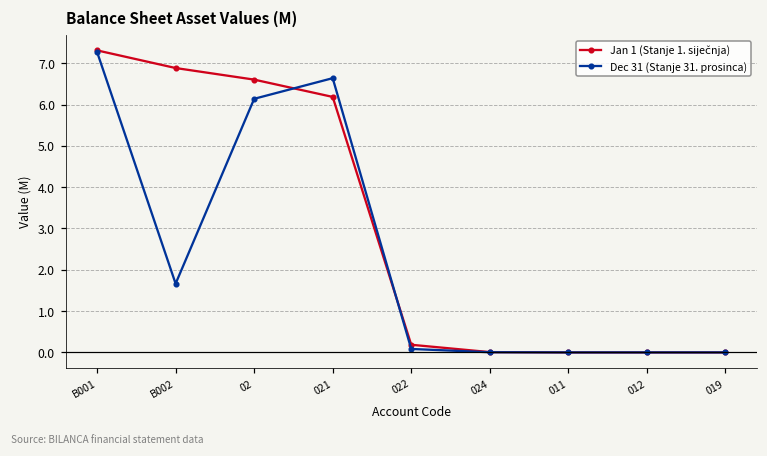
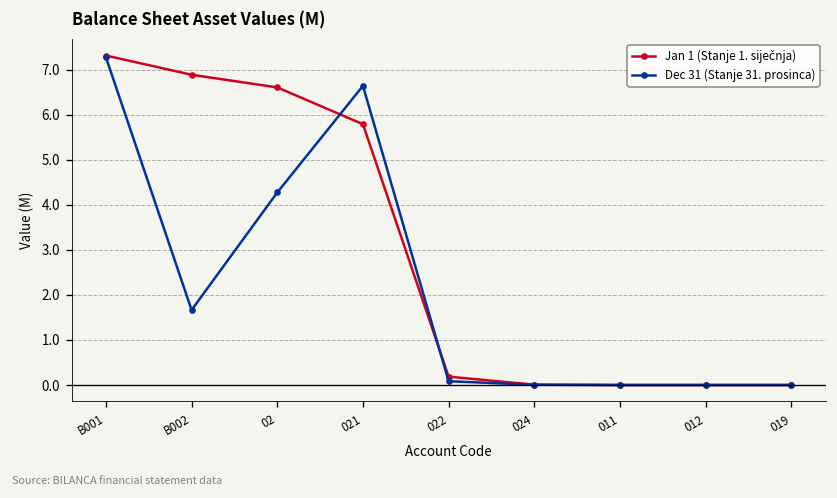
  {
    "Jan 1 (Stanje 1. siječnja)": {
      "B002": 6.9,
      "02": 6.6,
-     "021": 6.2,
+     "021": 5.8,
      "022": 0.2
    },
    "Dec 31 (Stanje 31. prosinca)": {
      "B002": 1.7,
-     "02": 6.1,
+     "02": 4.3,
      "021": 6.6,
      "022": 0.1
    }
  }
